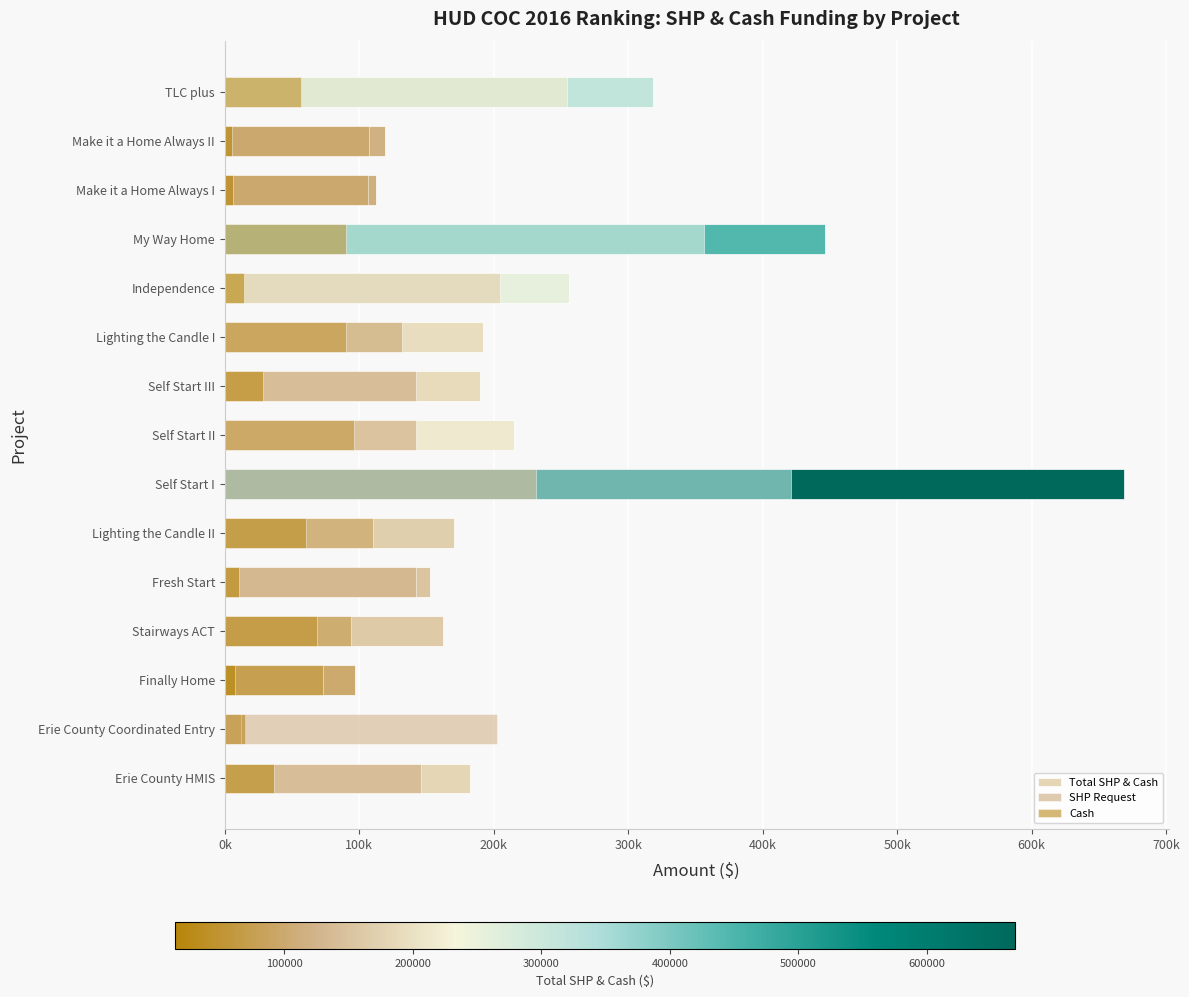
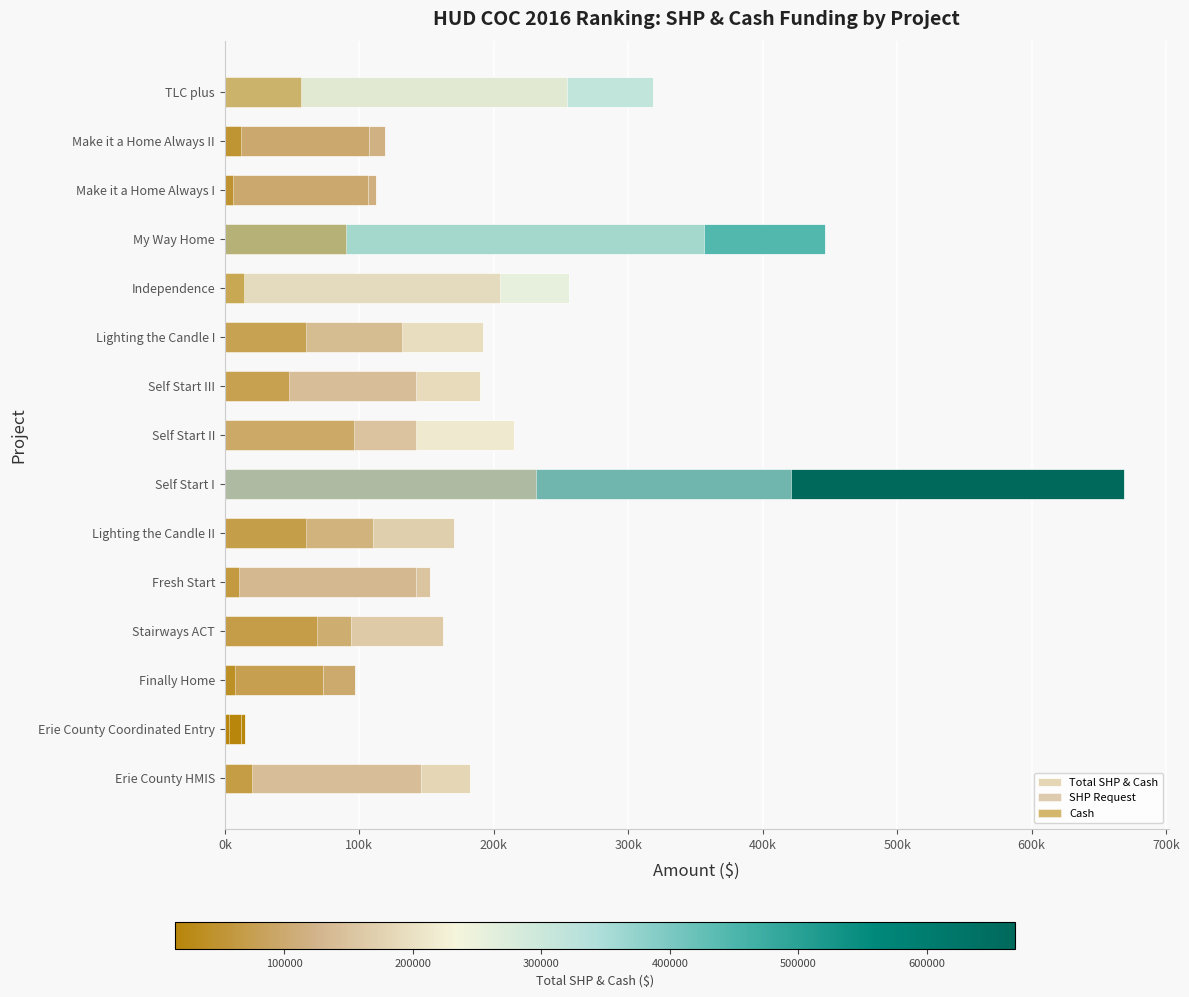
  {
    "Cash": {
-     "Make it a Home Always II": 5000,
-     "Lighting the Candle I": 90000,
-     "Self Start III": 28000,
-     "Erie County Coordinated Entry": 202000,
-     "Erie County HMIS": 37000
+     "Make it a Home Always II": 12000,
+     "Lighting the Candle I": 60000,
+     "Self Start III": 48000,
+     "Erie County Coordinated Entry": 3000,
+     "Erie County HMIS": 20000
    }
  }
